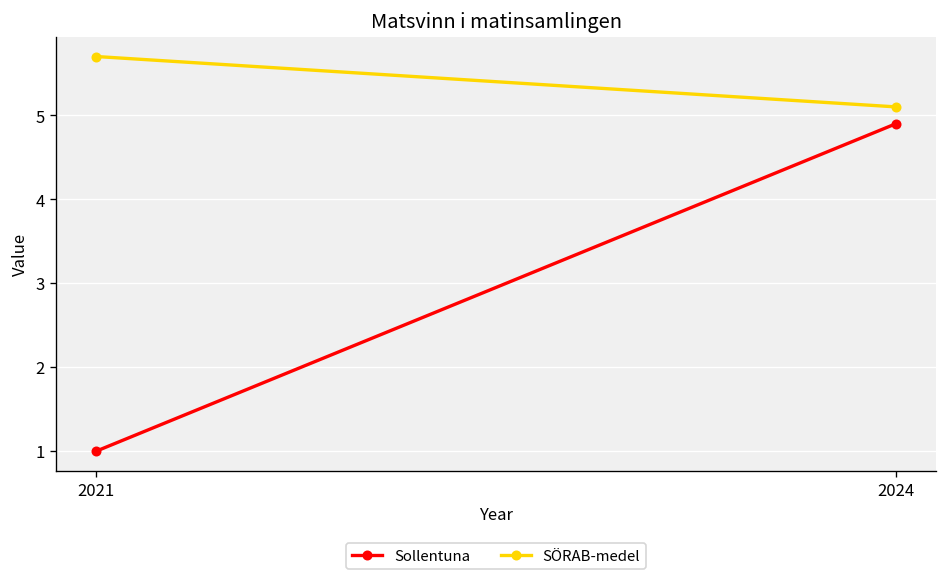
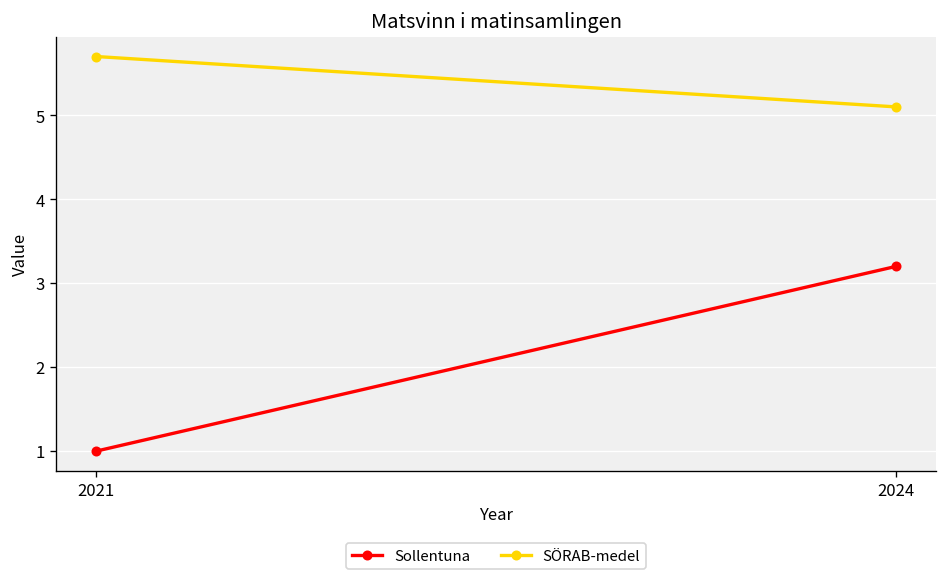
  {
    "Sollentuna": {
      "2021": 1.0,
-     "2024": 4.9
+     "2024": 3.2
    },
    "SÖRAB-medel": {
      "2021": 5.7,
      "2024": 5.1
    }
  }
